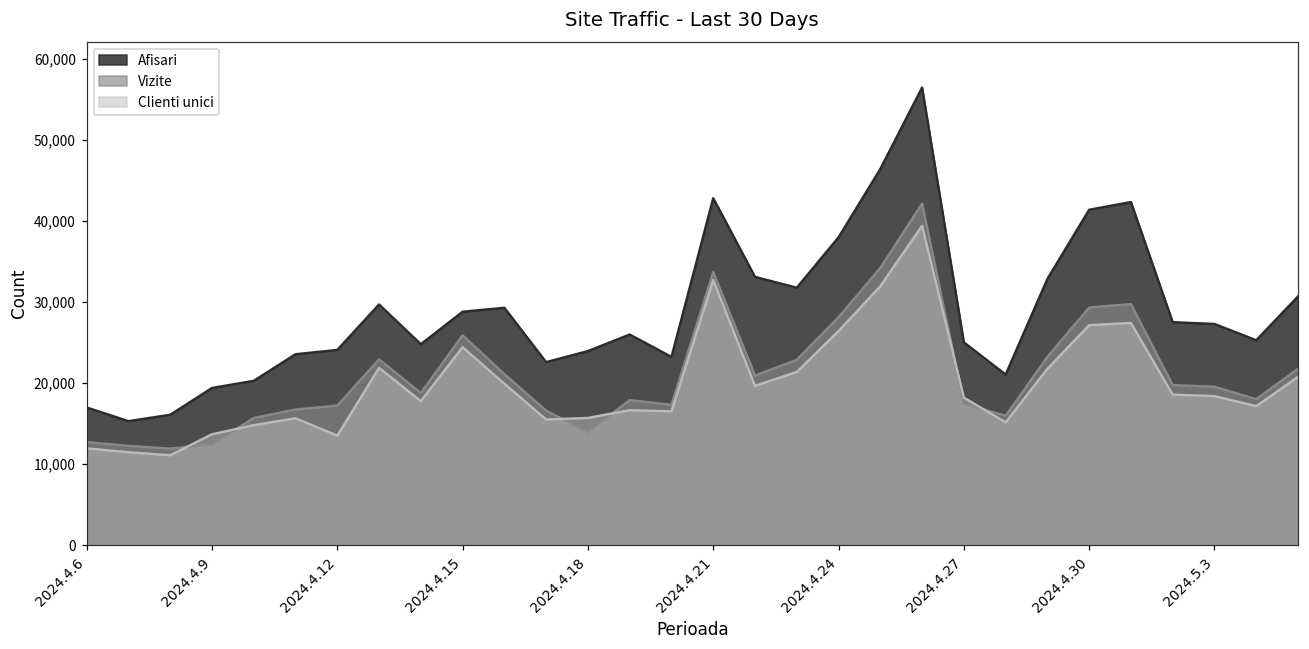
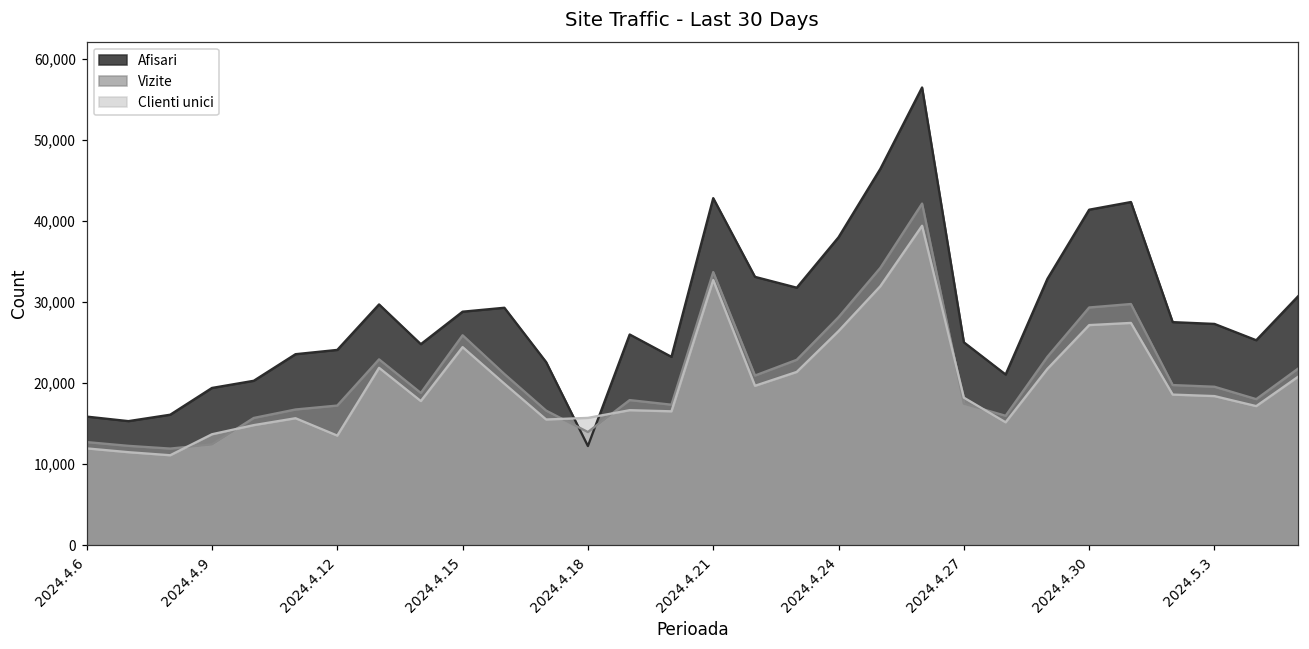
  {
    "Afisari": {
-     "2024.4.6": "17,000",
+     "2024.4.6": "16,000",
      "2024.4.9": "19,000",
      "2024.4.12": "24,000",
      "2024.4.15": "29,000",
-     "2024.4.18": "24,000",
+     "2024.4.18": "12,000",
      "2024.4.21": "43,000",
      "2024.4.24": "38,000",
      "2024.4.27": "25,000",
      "2024.4.30": "41,000",
      "2024.5.3": "27,000"
    },
    "Vizite": {
      "2024.4.6": "13,000",
      "2024.4.9": "12,000",
      "2024.4.12": "17,000",
      "2024.4.15": "26,000",
      "2024.4.18": "14,000",
      "2024.4.21": "34,000",
      "2024.4.24": "28,000",
      "2024.4.27": "17,000",
      "2024.4.30": "29,000",
      "2024.5.3": "20,000"
    },
    "Clienti unici": {
      "2024.4.6": "12,000",
      "2024.4.9": "14,000",
      "2024.4.12": "14,000",
      "2024.4.15": "24,000",
      "2024.4.18": "16,000",
      "2024.4.21": "33,000",
      "2024.4.24": "26,000",
      "2024.4.27": "18,000",
      "2024.4.30": "27,000",
      "2024.5.3": "18,000"
    }
  }
